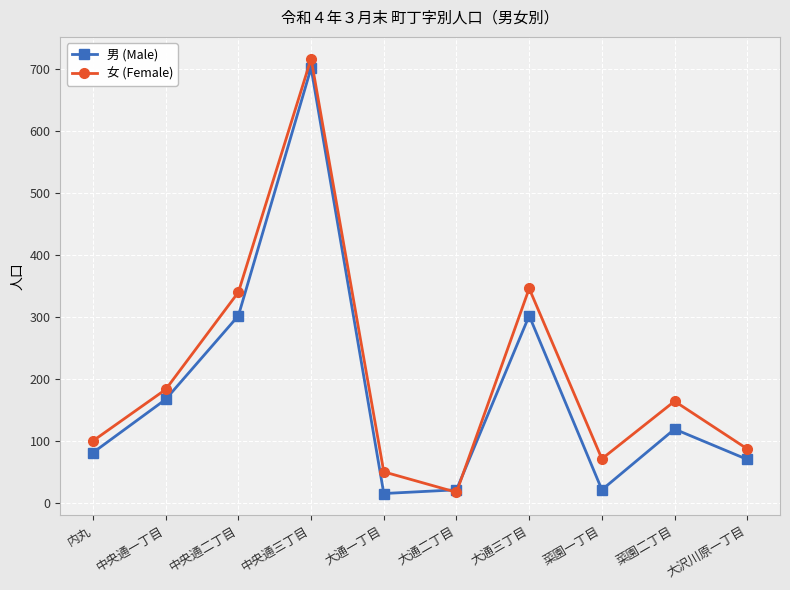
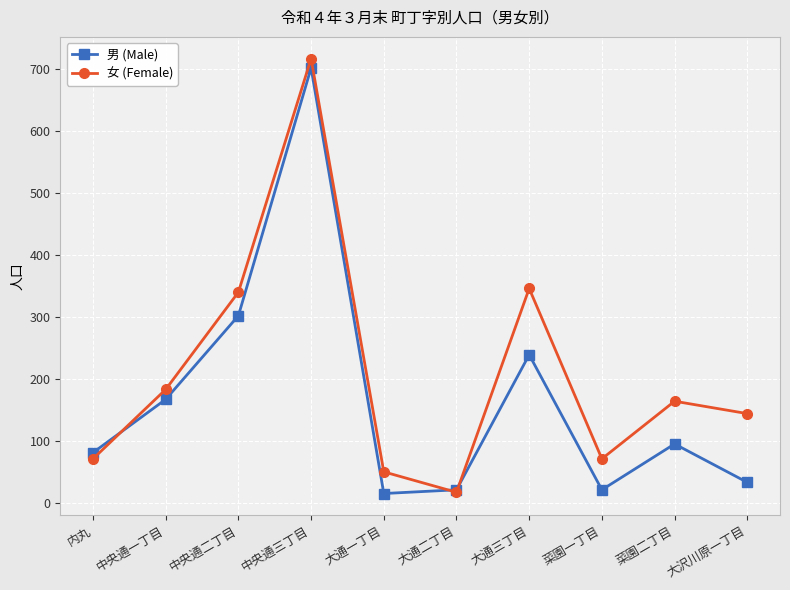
  {
    "男 (Male)": {
      "内丸": 80,
      "中央通一丁目": 170,
      "中央通二丁目": 300,
      "中央通三丁目": 700,
      "大通一丁目": 20,
-     "大通三丁目": 300,
+     "大通三丁目": 240,
      "菜園一丁目": 20,
-     "菜園二丁目": 120,
-     "大沢川原一丁目": 70
+     "菜園二丁目": 100,
+     "大沢川原一丁目": 30
    },
    "女 (Female)": {
-     "内丸": 100,
+     "内丸": 70,
      "中央通一丁目": 180,
      "中央通二丁目": 340,
      "中央通三丁目": 720,
      "大通一丁目": 50,
      "大通三丁目": 350,
      "菜園一丁目": 70,
      "菜園二丁目": 160,
-     "大沢川原一丁目": 90
+     "大沢川原一丁目": 140
    }
  }
